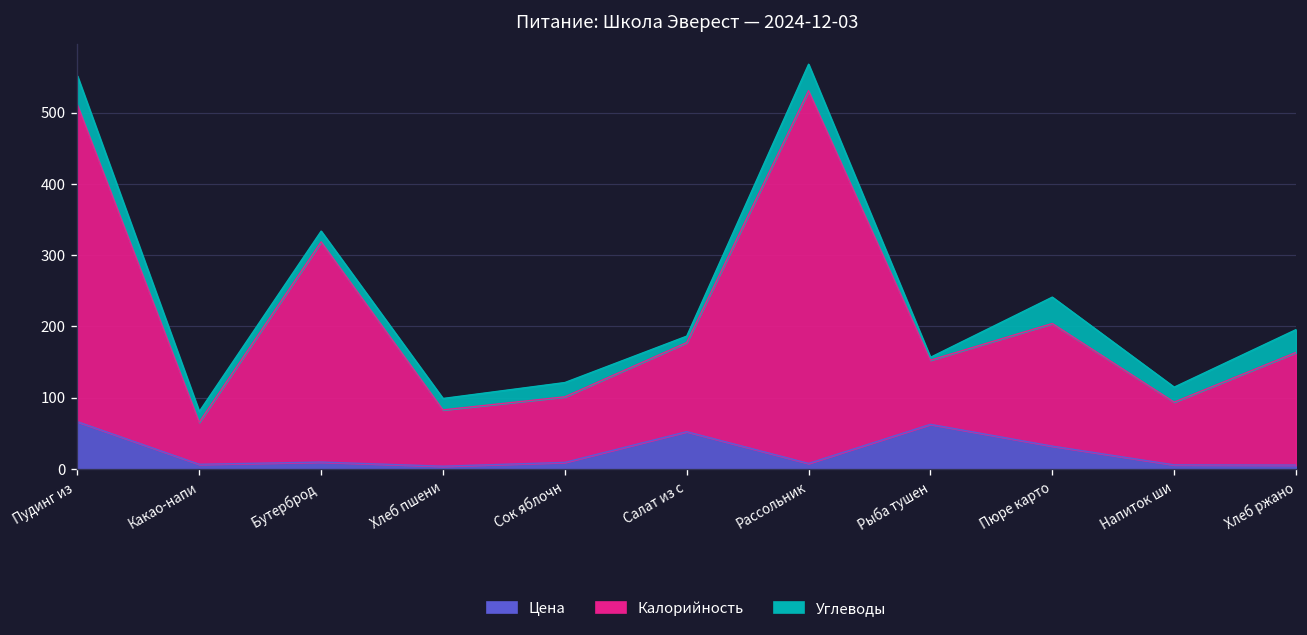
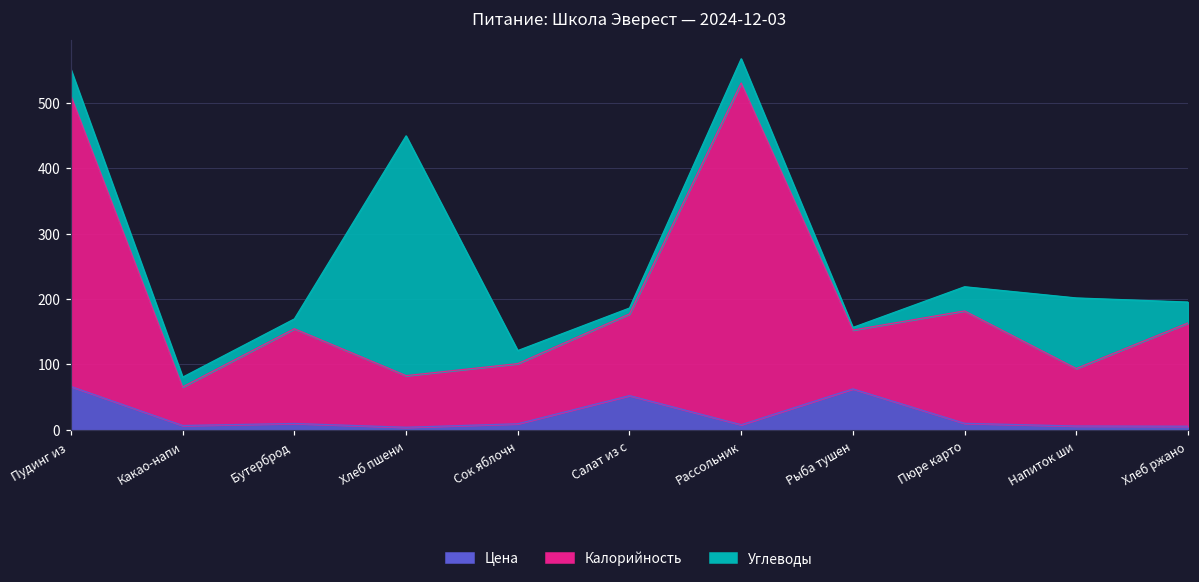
  {
    "Цена": {
      "Пудинг из": 70,
      "Какао-напи": 10,
      "Бутерброд": 10,
      "Хлеб пшени": 0,
      "Сок яблочн": 10,
      "Салат из с": 50,
      "Рассольник": 10,
      "Рыба тушен": 60,
-     "Пюре карто": 30,
+     "Пюре карто": 10,
      "Напиток ши": 10,
      "Хлеб ржано": 10
    },
    "Калорийность": {
      "Пудинг из": 450,
      "Какао-напи": 60,
-     "Бутерброд": 310,
+     "Бутерброд": 150,
      "Хлеб пшени": 80,
      "Сок яблочн": 90,
      "Салат из с": 130,
      "Рассольник": 520,
      "Пюре карто": 170,
      "Напиток ши": 90,
      "Хлеб ржано": 160
    },
    "Углеводы": {
      "Пудинг из": 40,
      "Какао-напи": 20,
      "Бутерброд": 20,
-     "Хлеб пшени": 20,
+     "Хлеб пшени": 370,
      "Сок яблочн": 20,
      "Салат из с": 10,
      "Рассольник": 40,
      "Пюре карто": 40,
-     "Напиток ши": 20,
+     "Напиток ши": 110,
      "Хлеб ржано": 30
    }
  }
